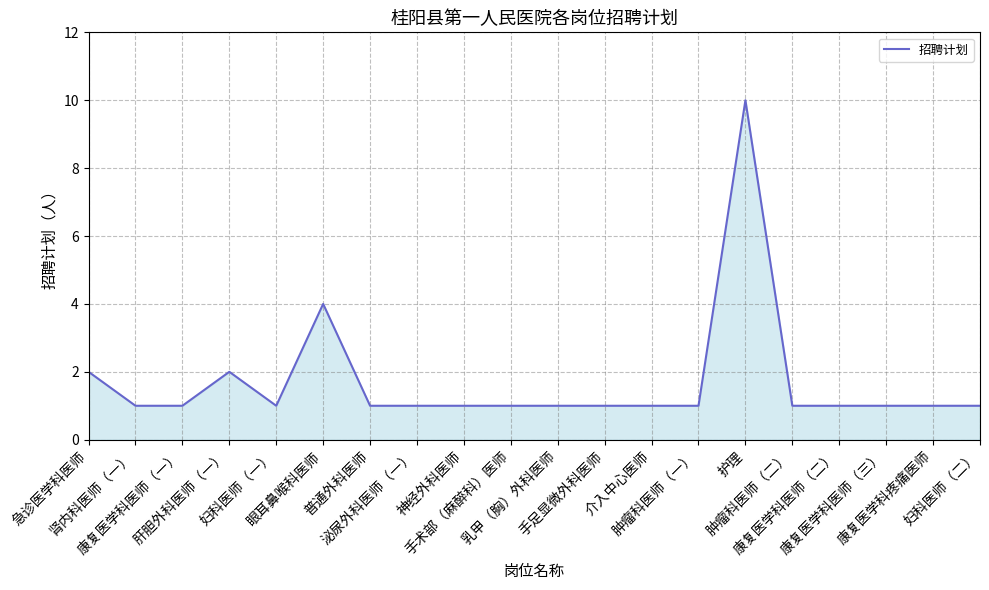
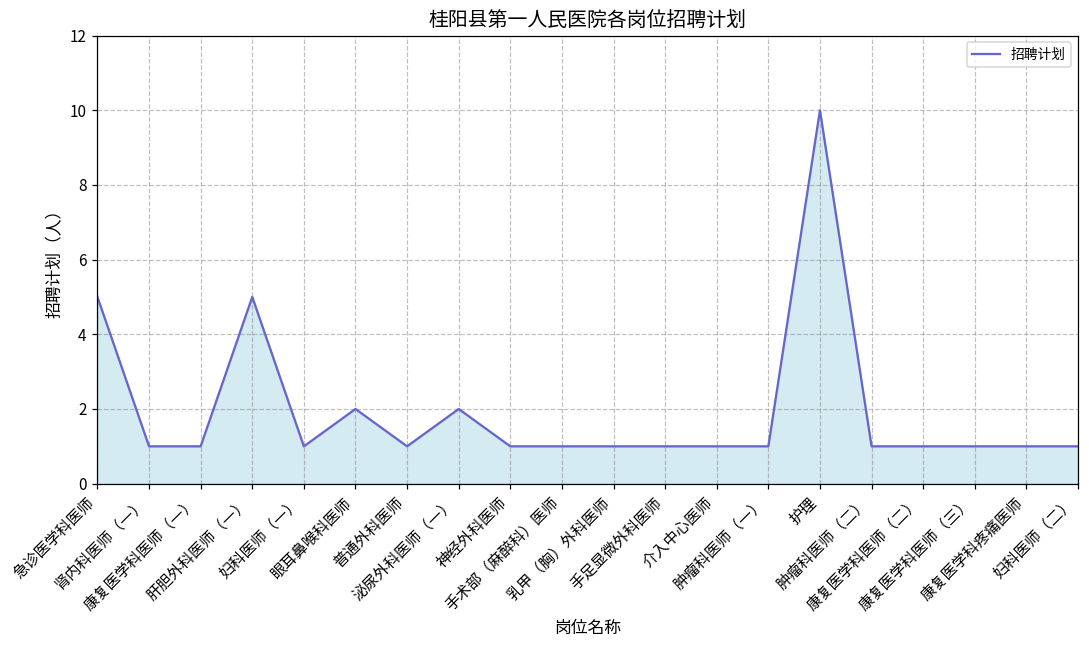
  {
-   "急诊医学科医师": 2,
+   "急诊医学科医师": 5,
    "肾内科医师（一）": 1,
    "康复医学科医师（一）": 1,
-   "肝胆外科医师（一）": 2,
+   "肝胆外科医师（一）": 5,
    "妇科医师（一）": 1,
-   "眼耳鼻喉科医师": 4,
+   "眼耳鼻喉科医师": 2,
    "普通外科医师": 1,
-   "泌尿外科医师（一）": 1,
+   "泌尿外科医师（一）": 2,
    "神经外科医师": 1,
    "手术部（麻醉科）医师": 1,
    "乳甲（胸）外科医师": 1,
    "手足显微外科医师": 1,
    "介入中心医师": 1,
    "肿瘤科医师（一）": 1,
    "护理": 10,
    "肿瘤科医师（二）": 1,
    "康复医学科医师（二）": 1,
    "康复医学科医师（三）": 1,
    "康复医学科疼痛医师": 1,
    "妇科医师（二）": 1
  }
